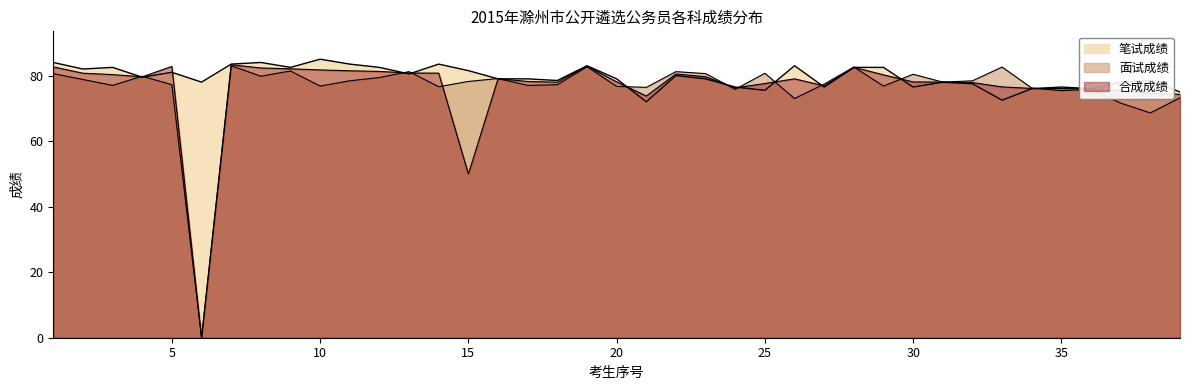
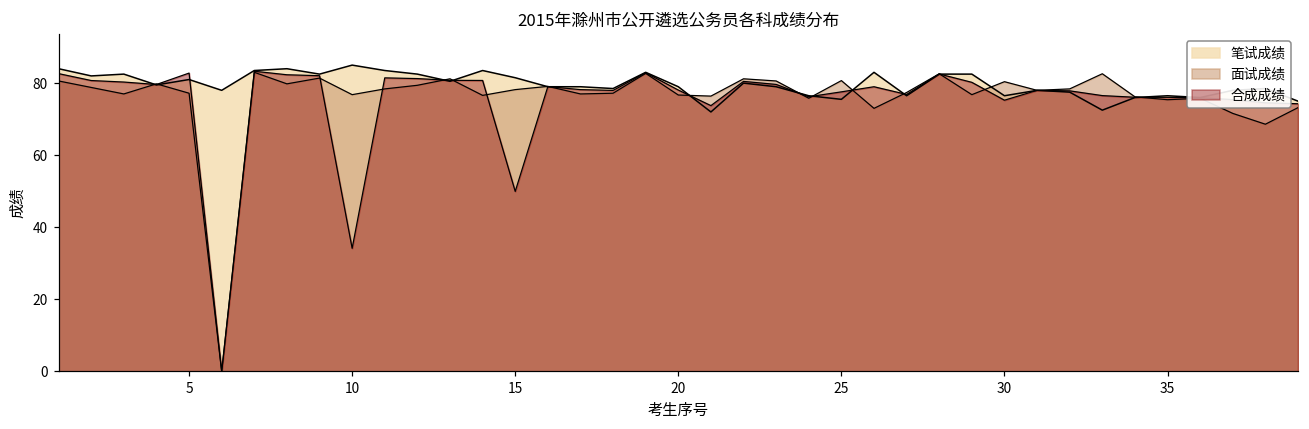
  {
    "合成成绩": {
      "5": 83,
-     "10": 82,
+     "10": 34,
      "15": 50,
      "20": 78,
      "25": 78,
-     "30": 78
+     "30": 75
    }
  }
